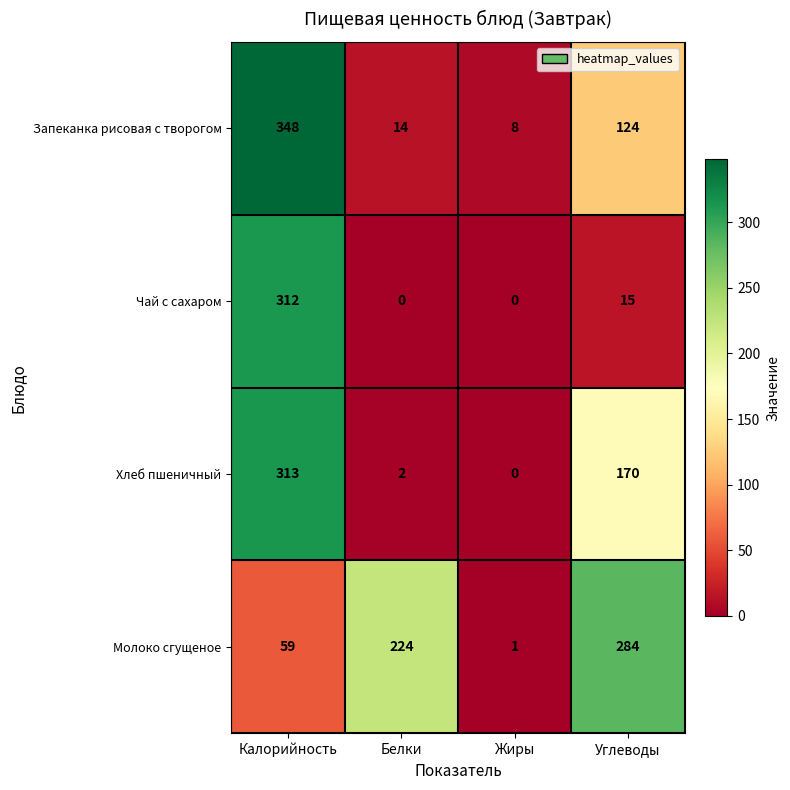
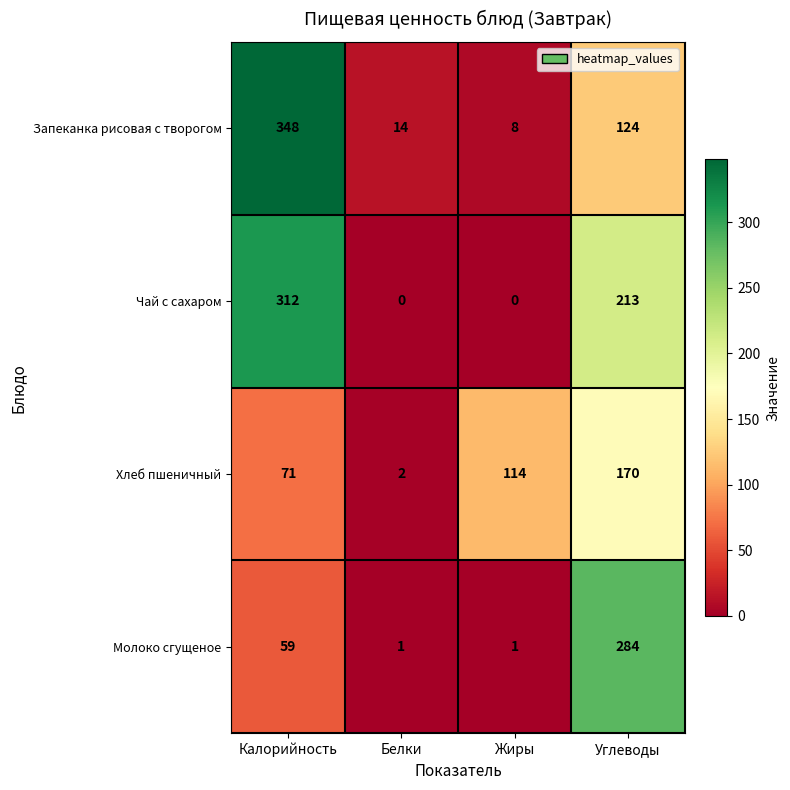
  {
    "Запеканка рисовая с творогом": {
      "Калорийность": 348,
      "Белки": 14,
      "Жиры": 8,
      "Углеводы": 124
    },
    "Чай с сахаром": {
      "Калорийность": 312,
      "Белки": 0,
      "Жиры": 0,
-     "Углеводы": 15
+     "Углеводы": 213
    },
    "Хлеб пшеничный": {
-     "Калорийность": 313,
+     "Калорийность": 71,
      "Белки": 2,
-     "Жиры": 0,
+     "Жиры": 114,
      "Углеводы": 170
    },
    "Молоко сгущеное": {
      "Калорийность": 59,
-     "Белки": 224,
+     "Белки": 1,
      "Жиры": 1,
      "Углеводы": 284
    }
  }
